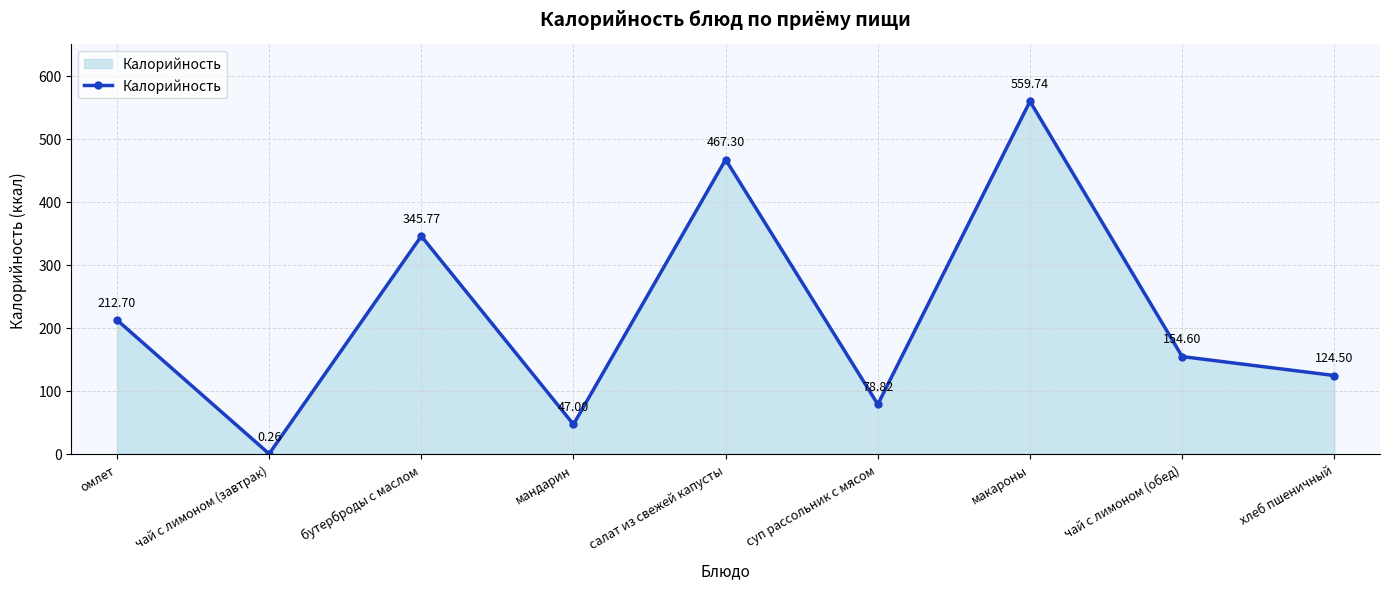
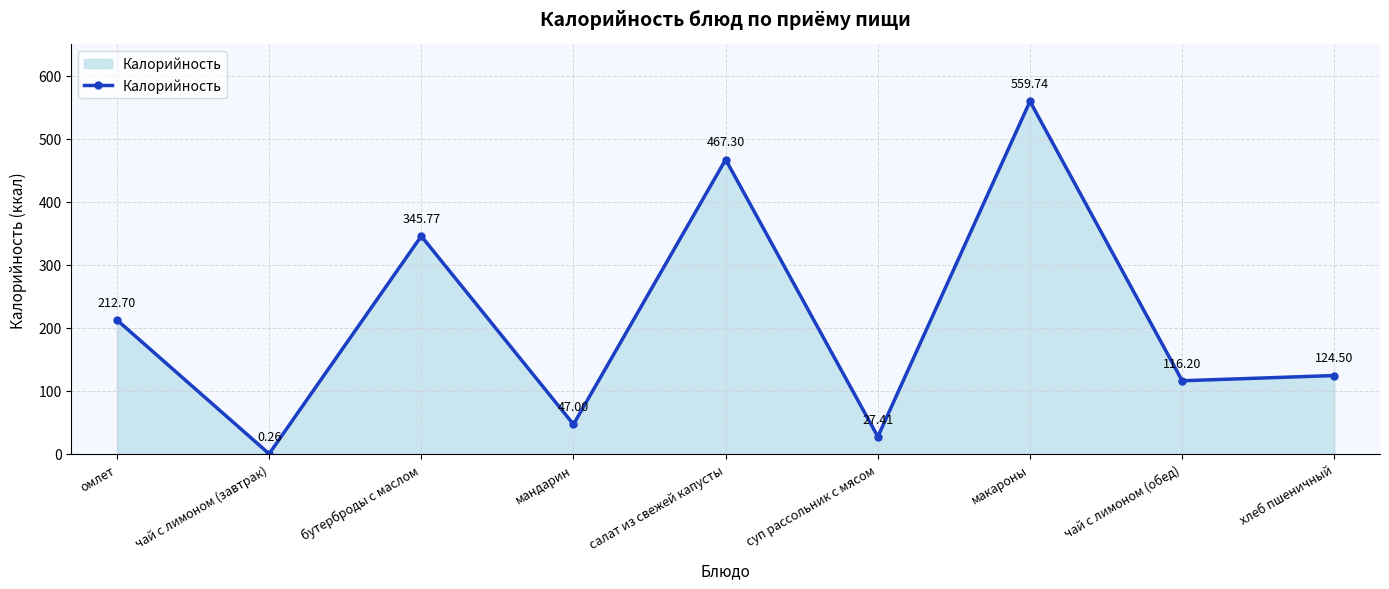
  {
    "омлет": 212.70,
    "чай с лимоном (завтрак)": 0.26,
    "бутерброды с маслом": 345.77,
    "мандарин": 47.00,
    "салат из свежей капусты": 467.30,
-   "суп рассольник с мясом": 78.82,
+   "суп рассольник с мясом": 27.41,
    "макароны": 559.74,
-   "чай с лимоном (обед)": 154.60,
+   "чай с лимоном (обед)": 116.20,
    "хлеб пшеничный": 124.50
  }
